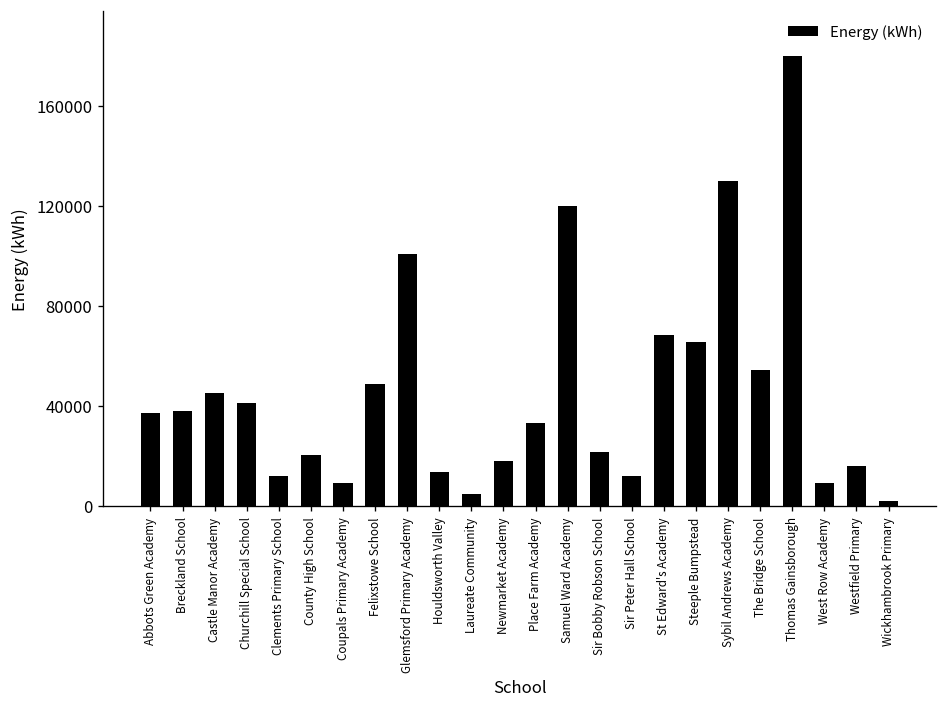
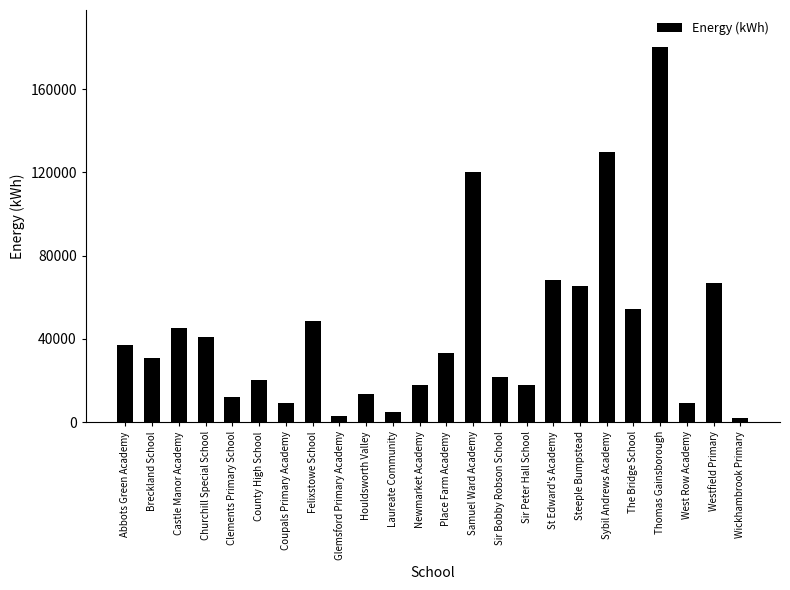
  {
    "Abbots Green Academy": 37000,
-   "Breckland School": 38000,
+   "Breckland School": 31000,
    "Castle Manor Academy": 45000,
    "Churchill Special School": 41000,
    "Clements Primary School": 12000,
    "County High School": 20000,
    "Coupals Primary Academy": 9000,
    "Felixstowe School": 49000,
-   "Glemsford Primary Academy": 101000,
+   "Glemsford Primary Academy": 3000,
    "Houldsworth Valley": 13000,
    "Laureate Community": 5000,
    "Newmarket Academy": 18000,
    "Place Farm Academy": 33000,
    "Samuel Ward Academy": 120000,
    "Sir Bobby Robson School": 22000,
-   "Sir Peter Hall School": 12000,
+   "Sir Peter Hall School": 18000,
    "St Edward's Academy": 68000,
    "Steeple Bumpstead": 66000,
    "Sybil Andrews Academy": 130000,
    "The Bridge School": 54000,
    "Thomas Gainsborough": 180000,
    "West Row Academy": 9000,
-   "Westfield Primary": 16000,
+   "Westfield Primary": 67000,
    "Wickhambrook Primary": 2000
  }
